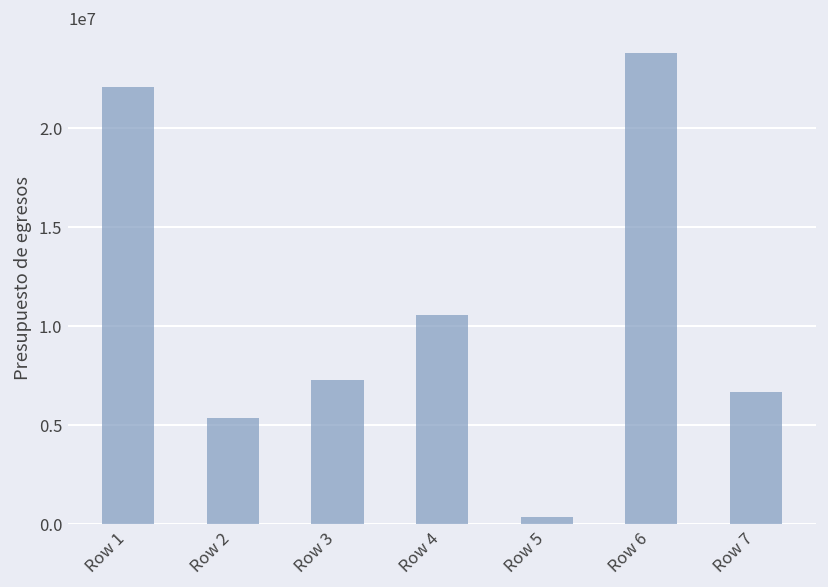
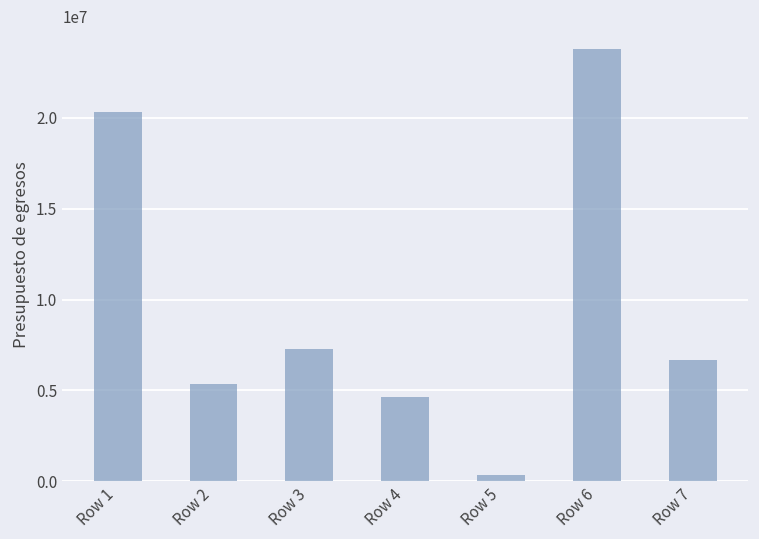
  {
-   "Row 1": 22000000,
+   "Row 1": 20300000,
    "Row 2": 5300000,
    "Row 3": 7300000,
-   "Row 4": 10600000,
+   "Row 4": 4600000,
    "Row 5": 400000,
    "Row 6": 23800000,
    "Row 7": 6700000
  }
